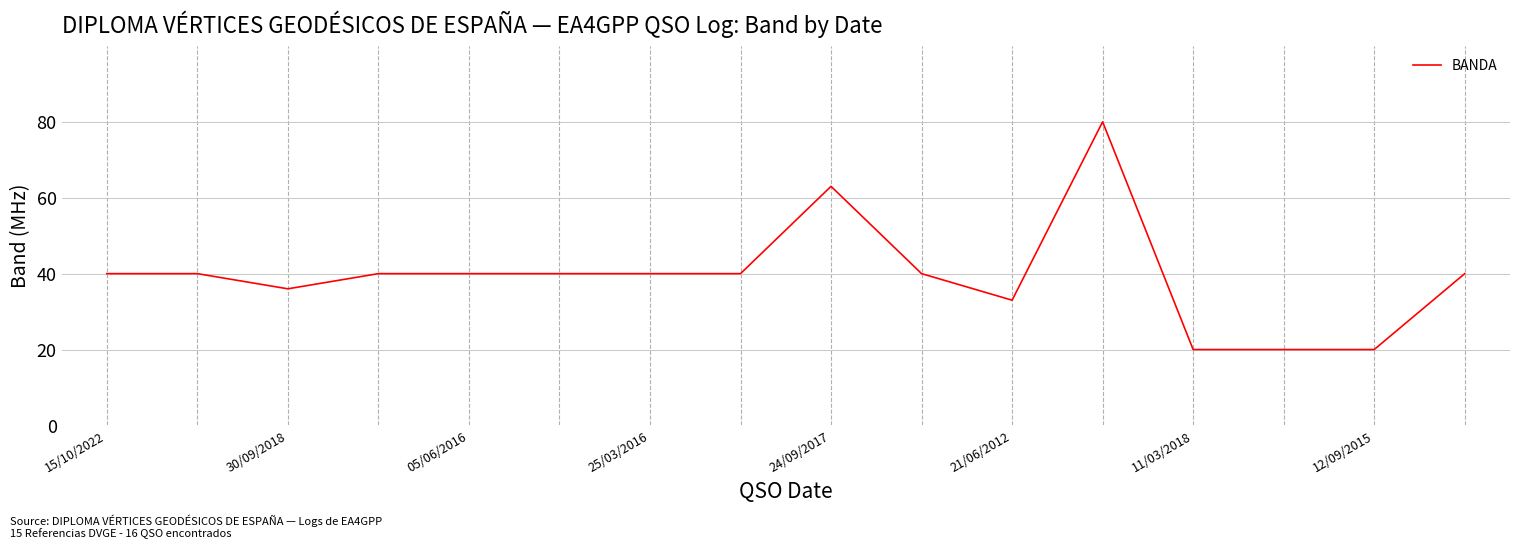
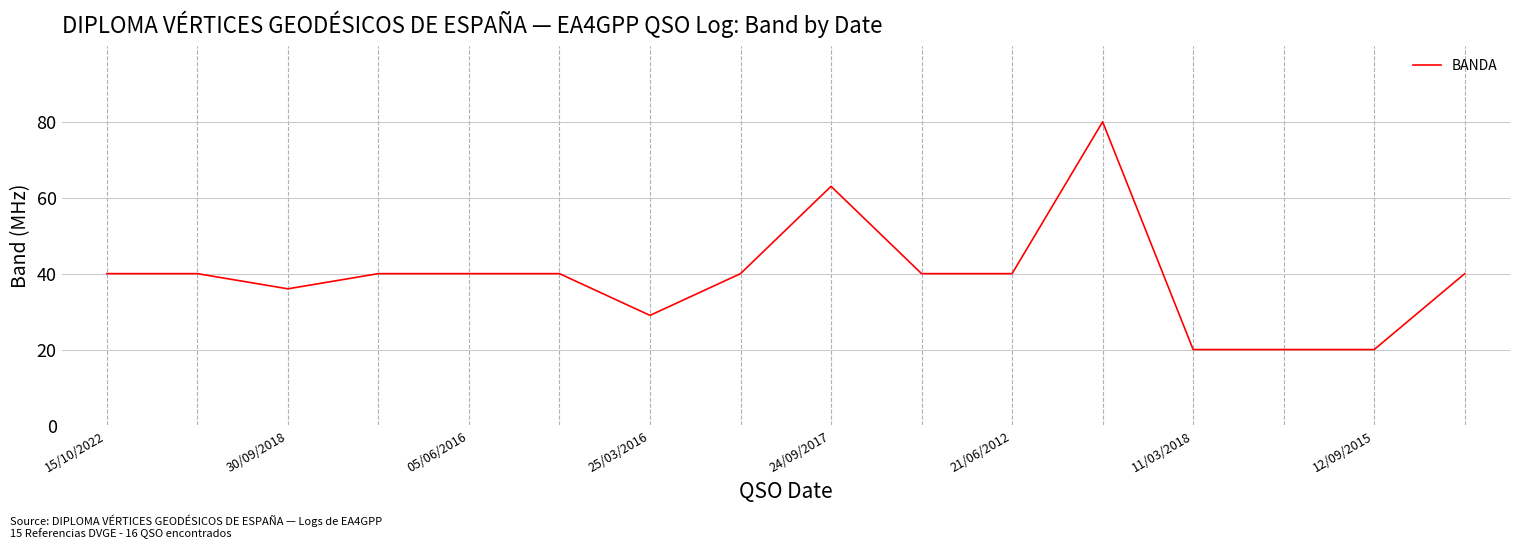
  {
    "15/10/2022": 40,
    "30/09/2018": 36,
-   "25/03/2016": 40,
+   "25/03/2016": 29,
    "24/09/2017": 63,
-   "21/06/2012": 33,
+   "21/06/2012": 40,
    "11/03/2018": 20,
    "12/09/2015": 20
  }
